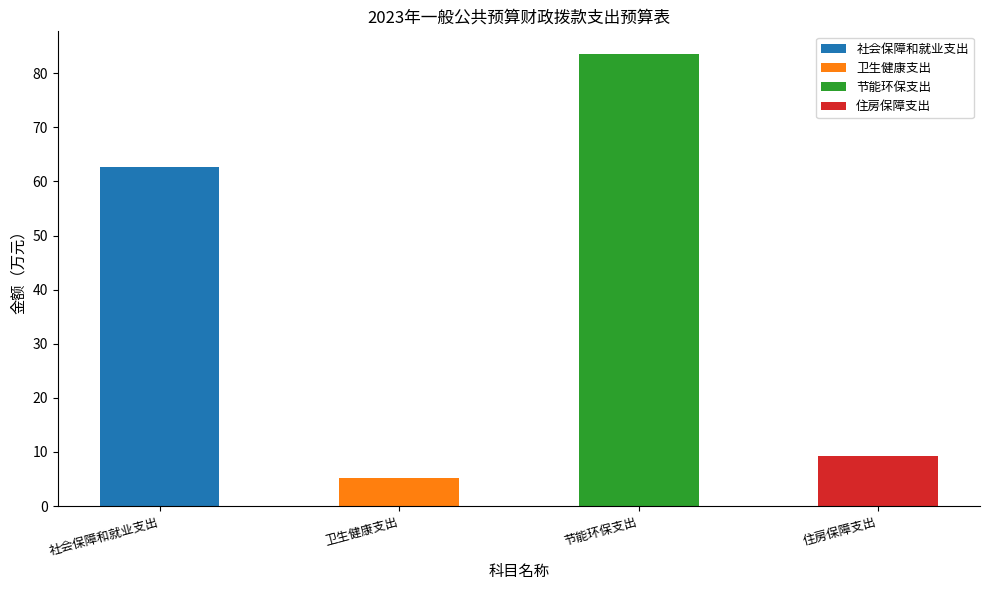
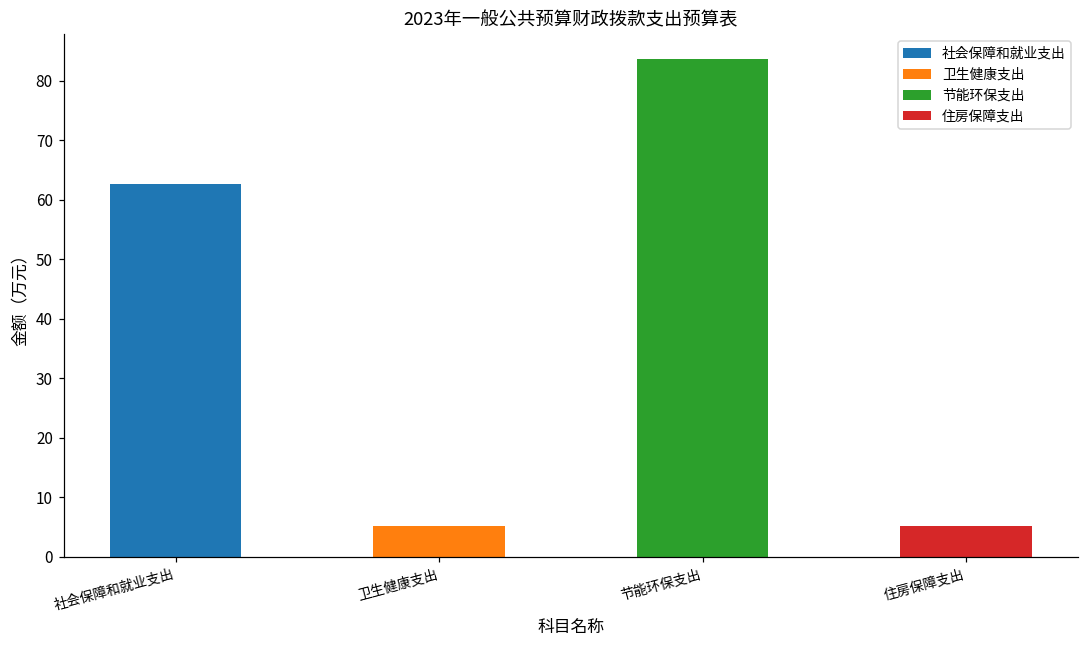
  {
    "社会保障和就业支出": 63,
    "卫生健康支出": 5,
    "节能环保支出": 84,
-   "住房保障支出": 9
+   "住房保障支出": 5
  }
